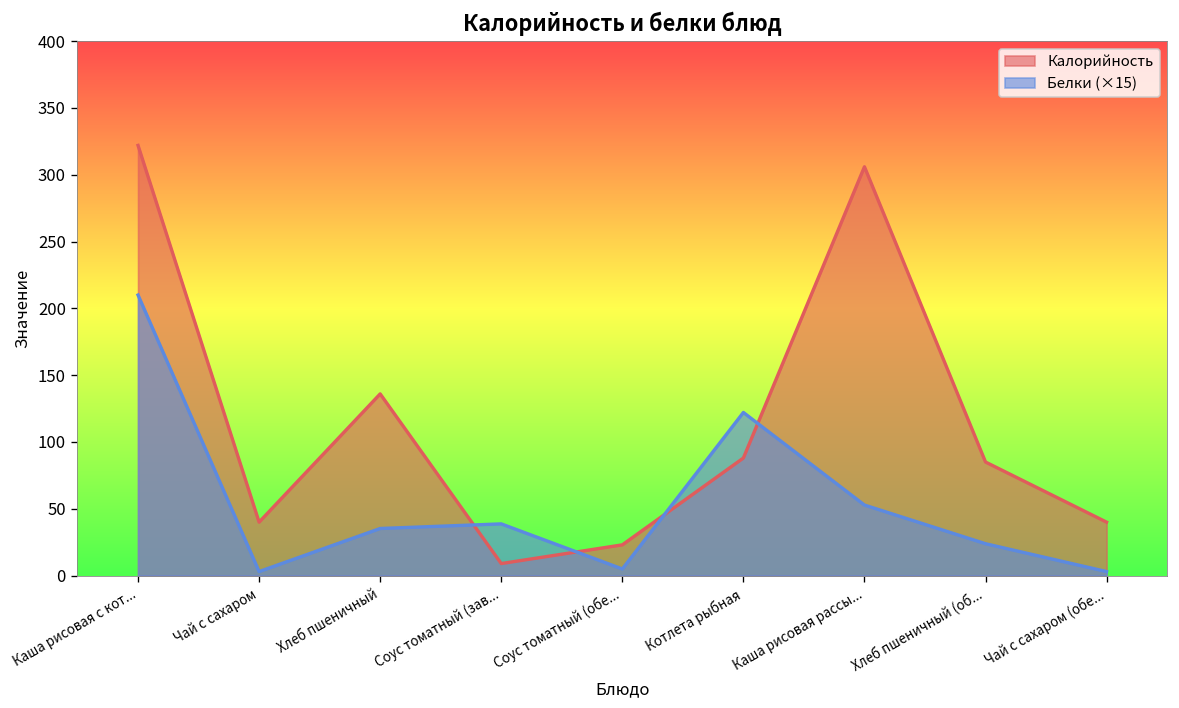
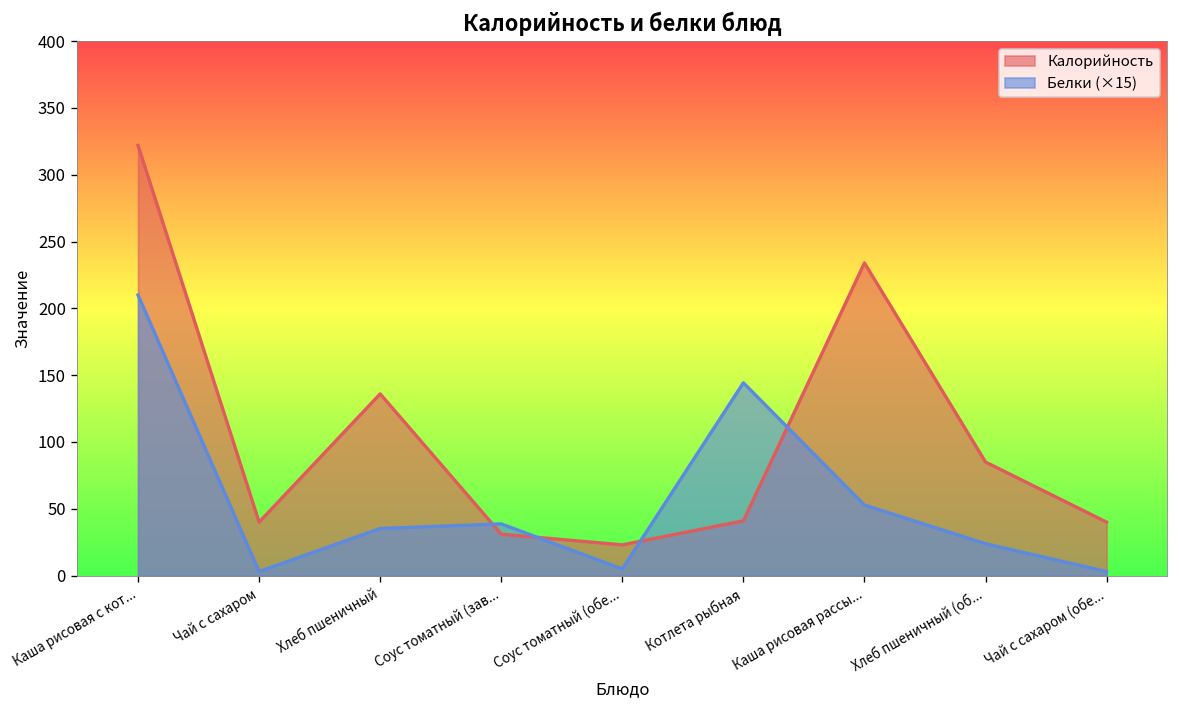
  {
    "Калорийность": {
      "Каша рисовая с кот...": 322,
      "Чай с сахаром": 40,
      "Хлеб пшеничный": 136,
-     "Соус томатный (зав...": 9,
+     "Соус томатный (зав...": 31,
      "Соус томатный (обе...": 23,
-     "Котлета рыбная": 88,
-     "Каша рисовая рассы...": 306,
+     "Котлета рыбная": 41,
+     "Каша рисовая рассы...": 234,
      "Хлеб пшеничный (об...": 85,
      "Чай с сахаром (обе...": 40
    },
    "Белки (×15)": {
      "Каша рисовая с кот...": 210,
      "Чай с сахаром": 3,
      "Хлеб пшеничный": 35,
      "Соус томатный (зав...": 39,
      "Соус томатный (обе...": 5,
-     "Котлета рыбная": 122,
+     "Котлета рыбная": 144,
      "Каша рисовая рассы...": 53,
      "Хлеб пшеничный (об...": 24,
      "Чай с сахаром (обе...": 3
    }
  }
